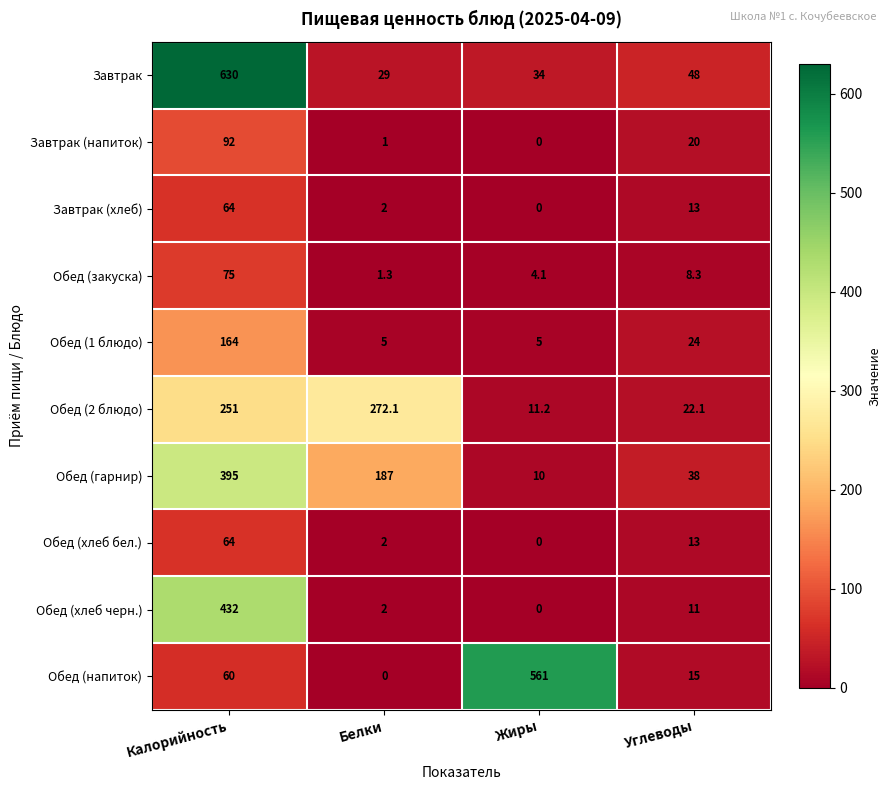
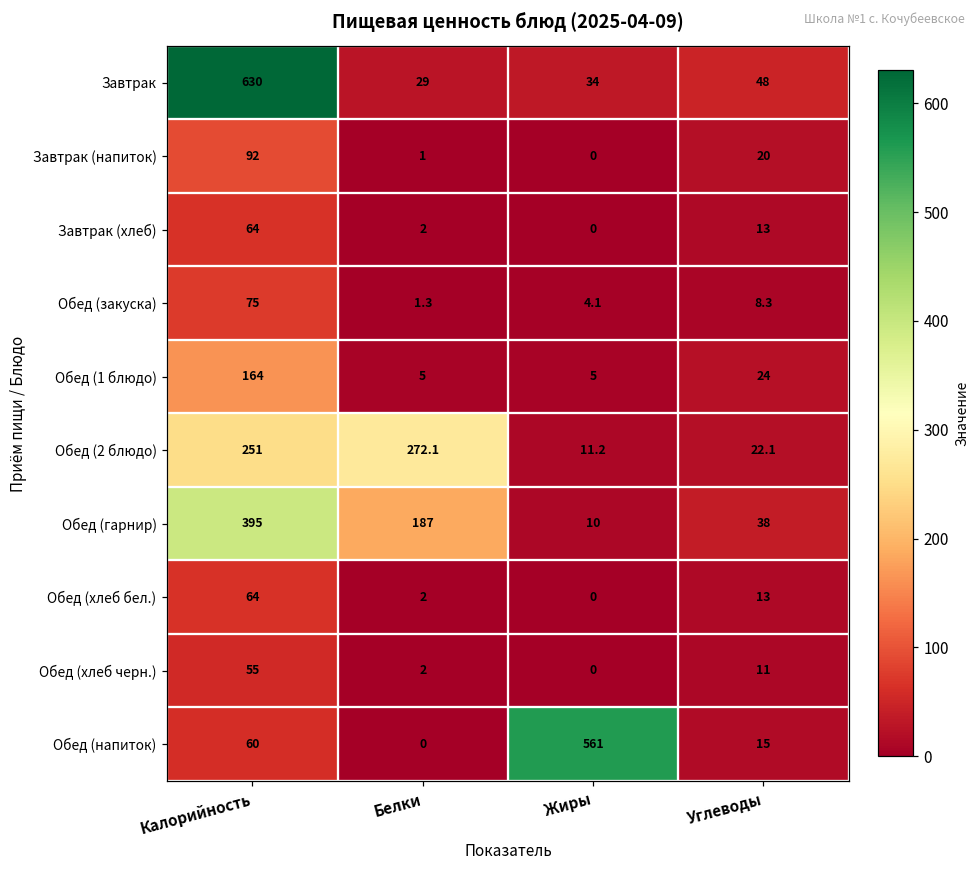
  {
    "Завтрак": {
      "Калорийность": 630,
      "Белки": 29,
      "Жиры": 34,
      "Углеводы": 48
    },
    "Завтрак (напиток)": {
      "Калорийность": 92,
      "Белки": 1,
      "Жиры": 0,
      "Углеводы": 20
    },
    "Завтрак (хлеб)": {
      "Калорийность": 64,
      "Белки": 2,
      "Жиры": 0,
      "Углеводы": 13
    },
    "Обед (закуска)": {
      "Калорийность": 75,
      "Белки": 1.3,
      "Жиры": 4.1,
      "Углеводы": 8.3
    },
    "Обед (1 блюдо)": {
      "Калорийность": 164,
      "Белки": 5,
      "Жиры": 5,
      "Углеводы": 24
    },
    "Обед (2 блюдо)": {
      "Калорийность": 251,
      "Белки": 272.1,
      "Жиры": 11.2,
      "Углеводы": 22.1
    },
    "Обед (гарнир)": {
      "Калорийность": 395,
      "Белки": 187,
      "Жиры": 10,
      "Углеводы": 38
    },
    "Обед (хлеб бел.)": {
      "Калорийность": 64,
      "Белки": 2,
      "Жиры": 0,
      "Углеводы": 13
    },
    "Обед (хлеб черн.)": {
-     "Калорийность": 432,
+     "Калорийность": 55,
      "Белки": 2,
      "Жиры": 0,
      "Углеводы": 11
    },
    "Обед (напиток)": {
      "Калорийность": 60,
      "Белки": 0,
      "Жиры": 561,
      "Углеводы": 15
    }
  }
